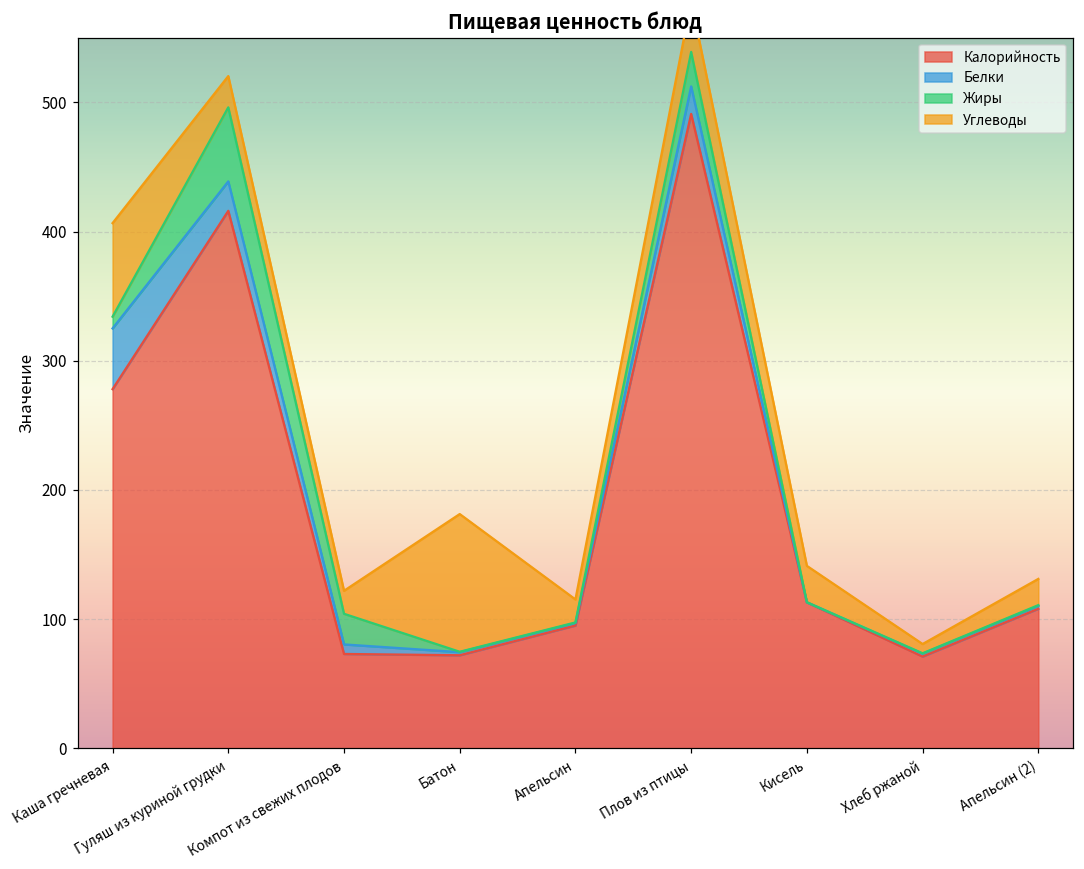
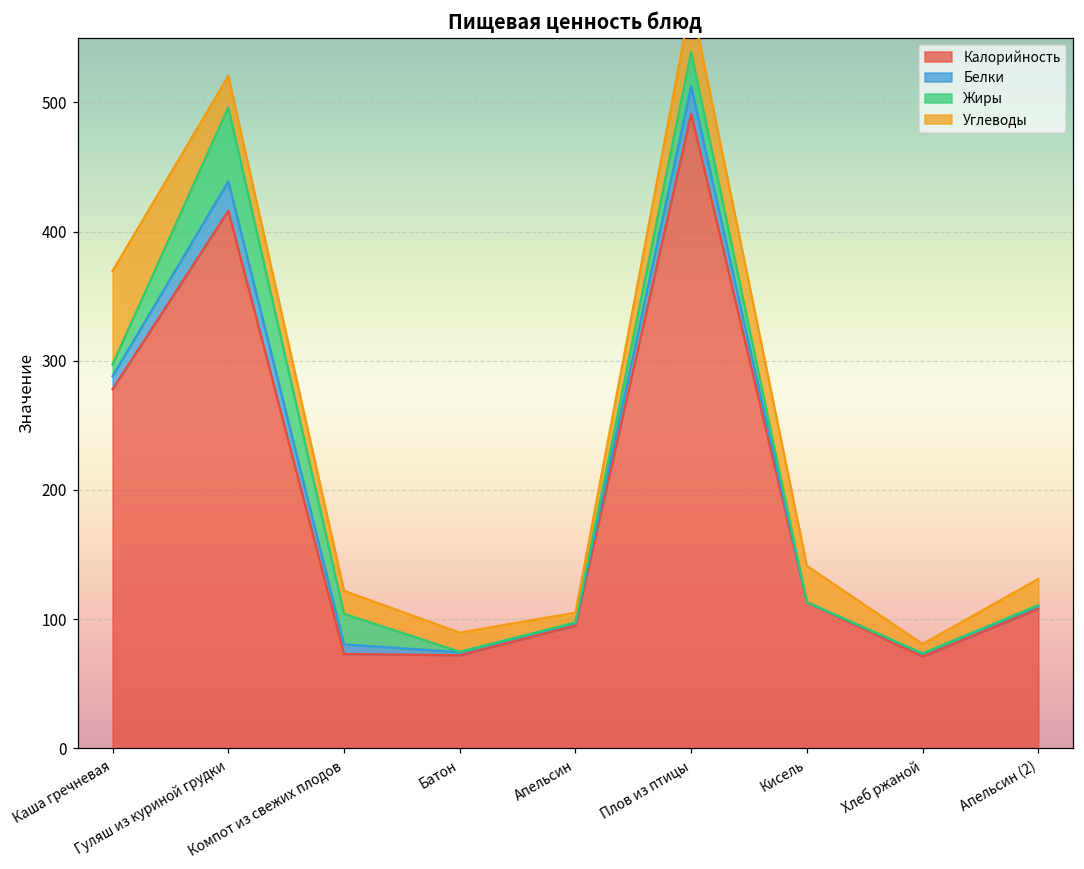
  {
    "Калорийность": {
      "Каша гречневая": 278,
      "Гуляш из куриной грудки": 416,
      "Компот из свежих плодов": 73,
      "Батон": 72,
      "Плов из птицы": 491,
      "Хлеб ржаной": 71,
      "Апельсин (2)": 108
    },
    "Белки": {
-     "Каша гречневая": 47,
+     "Каша гречневая": 10,
      "Гуляш из куриной грудки": 23,
      "Компот из свежих плодов": 7,
      "Плов из птицы": 21
    },
    "Жиры": {
      "Каша гречневая": 9,
      "Гуляш из куриной грудки": 57,
      "Компот из свежих плодов": 24,
      "Плов из птицы": 27
    },
    "Углеводы": {
      "Каша гречневая": 72,
      "Гуляш из куриной грудки": 24,
      "Компот из свежих плодов": 18,
-     "Батон": 107,
-     "Апельсин": 18,
+     "Батон": 15,
+     "Апельсин": 8,
      "Кисель": 28,
      "Хлеб ржаной": 7,
      "Апельсин (2)": 20
    }
  }
